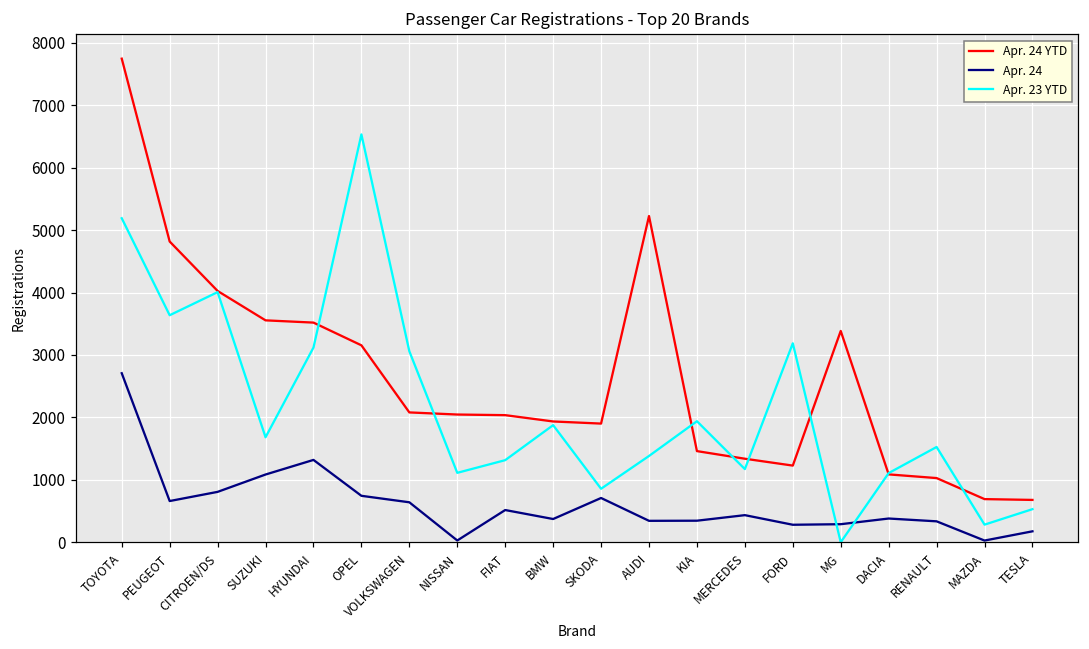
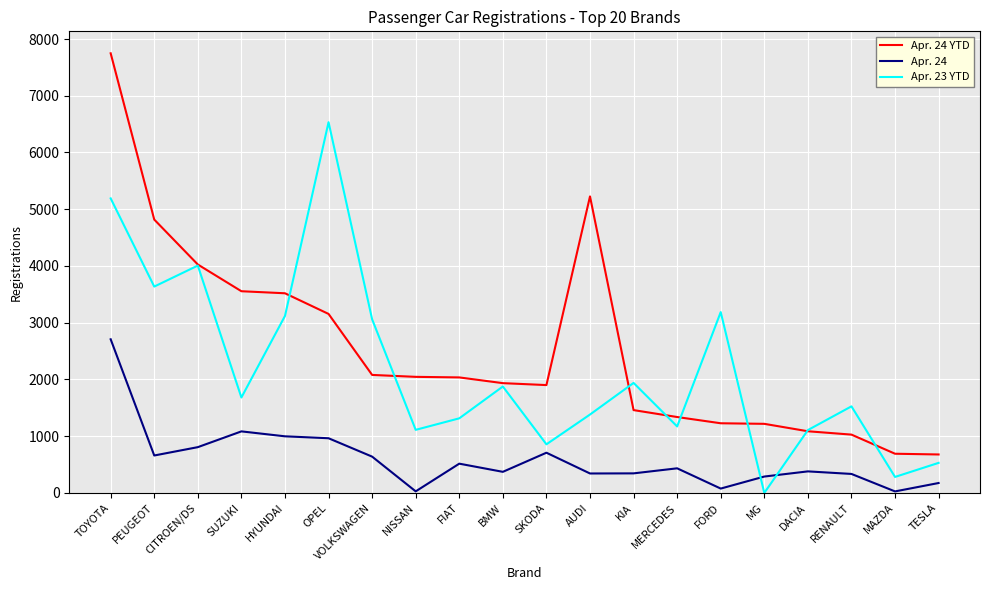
  {
    "Apr. 24 YTD": {
      "TOYOTA": 7700,
      "PEUGEOT": 4800,
      "SUZUKI": 3600,
      "HYUNDAI": 3500,
      "OPEL": 3200,
      "VOLKSWAGEN": 2100,
      "NISSAN": 2000,
      "FIAT": 2000,
      "BMW": 1900,
      "SKODA": 1900,
      "AUDI": 5200,
      "KIA": 1500,
      "MERCEDES": 1300,
      "FORD": 1200,
-     "MG": 3400,
+     "MG": 1200,
      "RENAULT": 1000,
      "MAZDA": 700,
      "TESLA": 700
    },
    "Apr. 24": {
      "TOYOTA": 2700,
      "PEUGEOT": 700,
      "CITROEN/DS": 800,
      "SUZUKI": 1100,
-     "HYUNDAI": 1300,
-     "OPEL": 700,
+     "HYUNDAI": 1000,
+     "OPEL": 1000,
      "VOLKSWAGEN": 600,
      "NISSAN": 0,
      "FIAT": 500,
      "BMW": 400,
      "SKODA": 700,
      "AUDI": 300,
      "KIA": 300,
      "MERCEDES": 400,
-     "FORD": 300,
+     "FORD": 100,
      "MG": 300,
      "DACIA": 400,
      "RENAULT": 300,
      "MAZDA": 0,
      "TESLA": 200
    },
    "Apr. 23 YTD": {
      "TOYOTA": 5200,
      "PEUGEOT": 3600,
      "SUZUKI": 1700,
      "HYUNDAI": 3100,
      "OPEL": 6500,
      "VOLKSWAGEN": 3100,
      "NISSAN": 1100,
      "FIAT": 1300,
      "BMW": 1900,
      "SKODA": 900,
      "AUDI": 1400,
      "KIA": 1900,
      "MERCEDES": 1200,
      "FORD": 3200,
      "MG": 0,
      "RENAULT": 1500,
      "MAZDA": 300,
      "TESLA": 500
    }
  }
